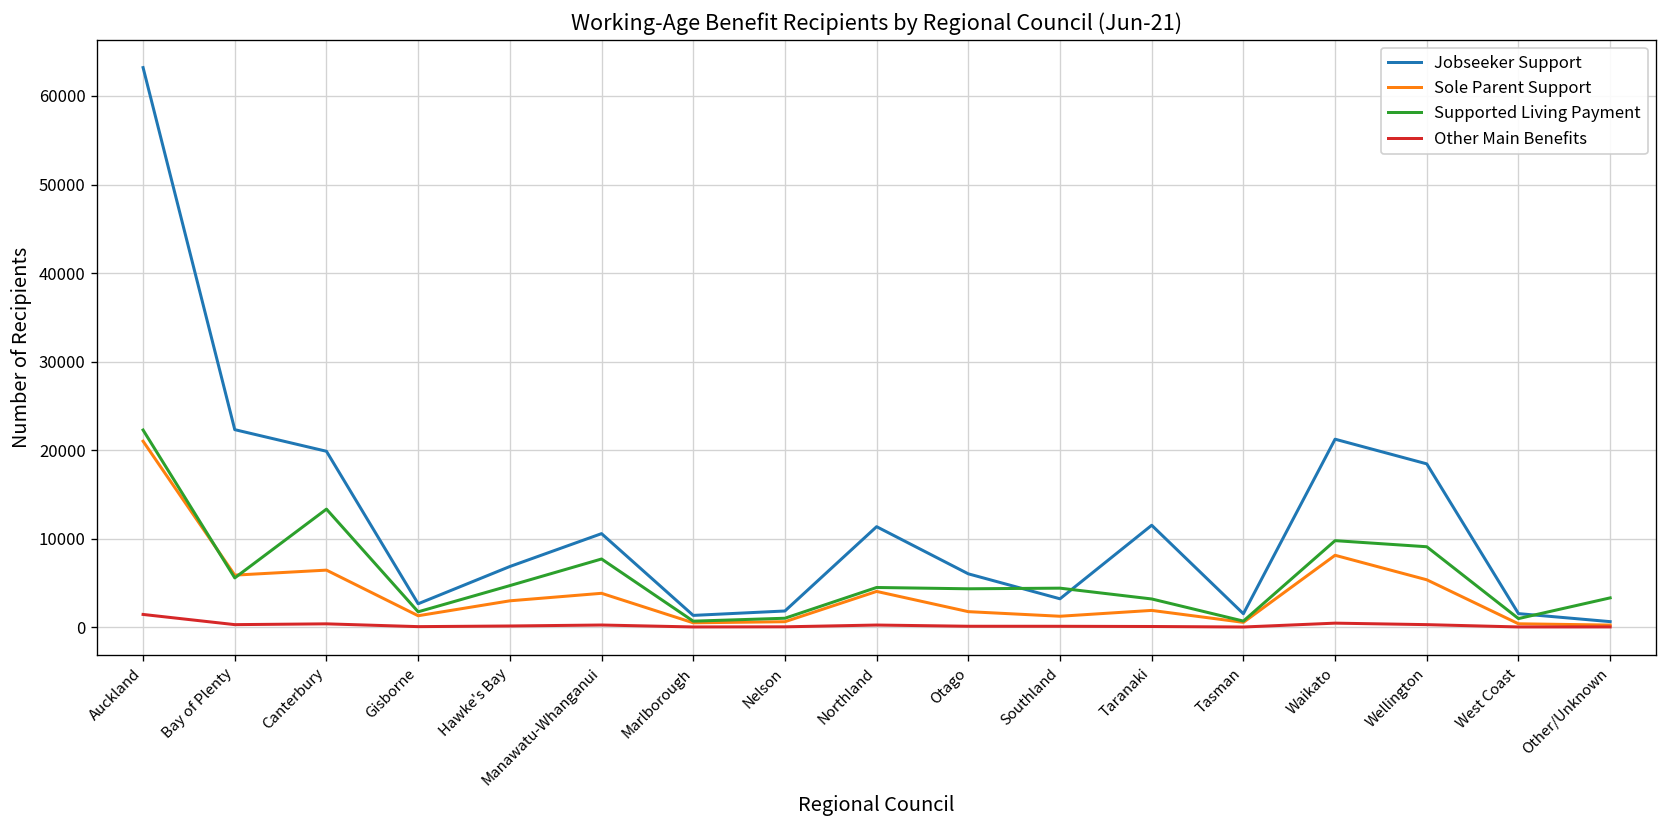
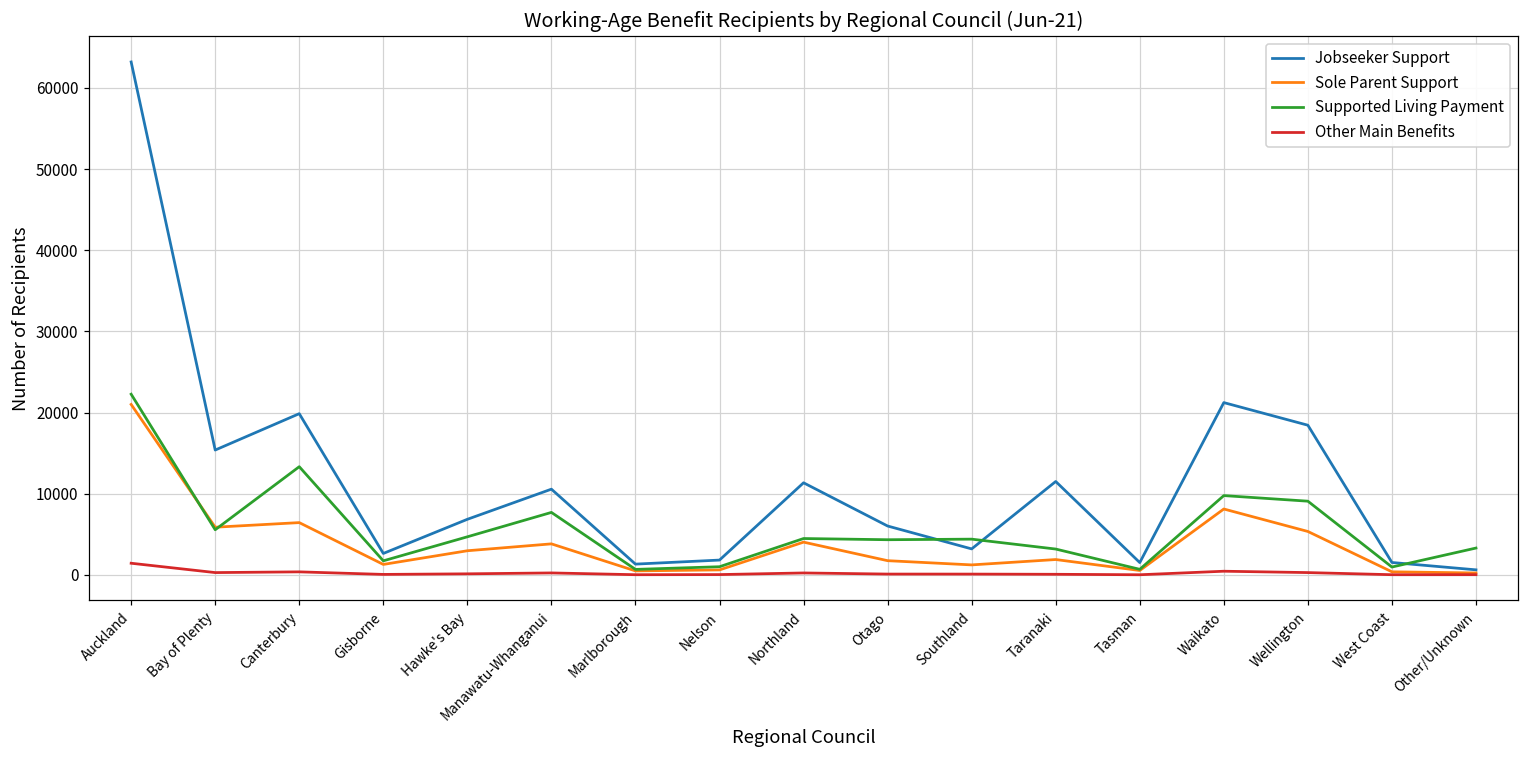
  {
    "Jobseeker Support": {
      "Auckland": 63000,
-     "Bay of Plenty": 22000,
+     "Bay of Plenty": 15000,
      "Canterbury": 20000,
      "Gisborne": 3000,
      "Hawke's Bay": 7000,
      "Manawatu-Whanganui": 11000,
      "Marlborough": 1000,
      "Nelson": 2000,
      "Northland": 11000,
      "Otago": 6000,
      "Southland": 3000,
      "Taranaki": 12000,
      "Tasman": 2000,
      "Waikato": 21000,
      "Wellington": 18000,
      "West Coast": 2000,
      "Other/Unknown": 1000
    },
    "Sole Parent Support": {
      "Auckland": 21000,
      "Canterbury": 6000,
      "Gisborne": 1000,
      "Hawke's Bay": 3000,
      "Manawatu-Whanganui": 4000,
      "Nelson": 1000,
      "Northland": 4000,
      "Otago": 2000,
      "Southland": 1000,
      "Taranaki": 2000,
      "Waikato": 8000,
      "Wellington": 5000,
      "West Coast": 0
    },
    "Supported Living Payment": {
      "Auckland": 22000,
      "Canterbury": 13000,
      "Gisborne": 2000,
      "Hawke's Bay": 5000,
      "Manawatu-Whanganui": 8000,
      "Nelson": 1000,
      "Northland": 4000,
      "Otago": 4000,
      "Southland": 4000,
      "Taranaki": 3000,
      "Waikato": 10000,
      "Wellington": 9000,
      "West Coast": 1000,
      "Other/Unknown": 3000
    },
    "Other Main Benefits": {
      "Auckland": 1000,
      "Bay of Plenty": 0,
      "Canterbury": 0,
      "Gisborne": 0,
      "Hawke's Bay": 0,
      "Manawatu-Whanganui": 0,
      "Marlborough": 0,
      "Nelson": 0,
      "Northland": 0,
      "Otago": 0,
      "Southland": 0,
      "Taranaki": 0,
      "Tasman": 0,
      "Waikato": 0,
      "Wellington": 0,
      "West Coast": 0
    }
  }
